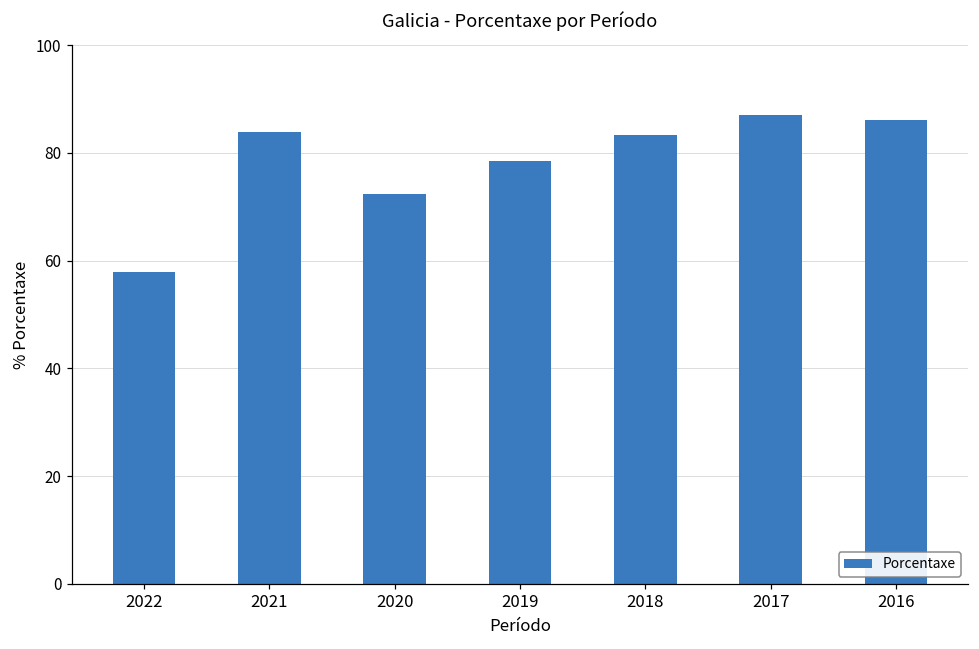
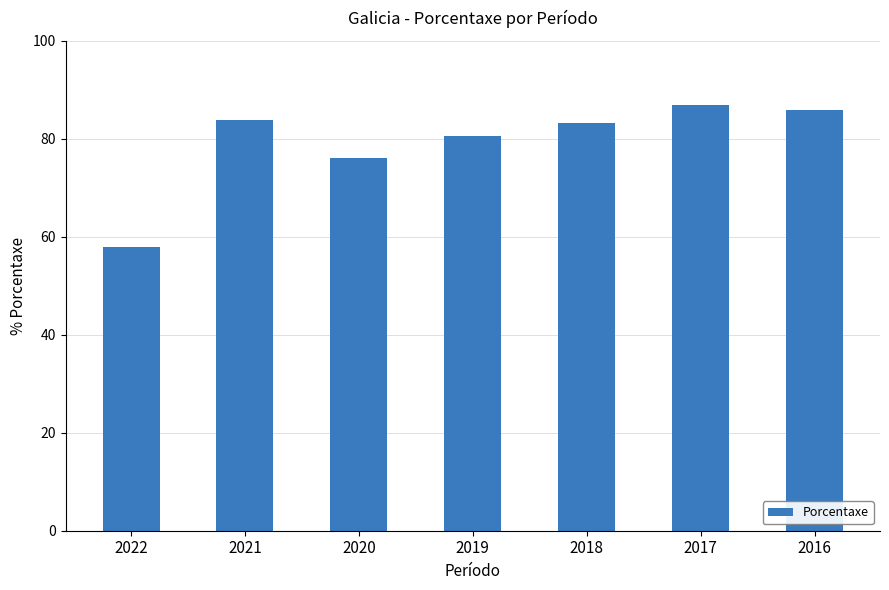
  {
    "2022": 58,
    "2021": 84,
-   "2020": 72,
-   "2019": 79,
+   "2020": 76,
+   "2019": 81,
    "2018": 83,
    "2017": 87,
    "2016": 86
  }
